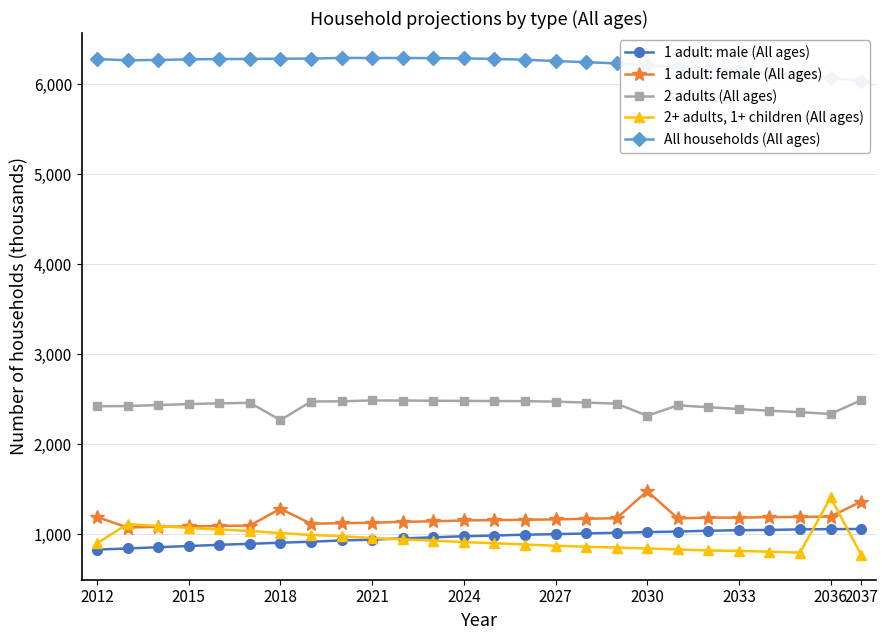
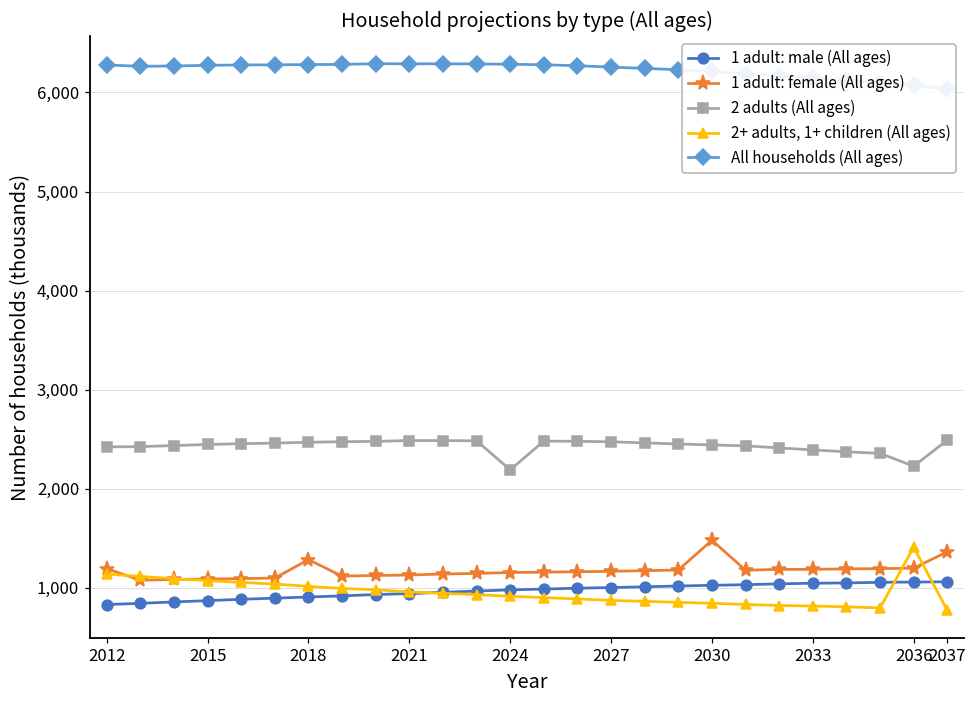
  {
    "1 adult: female (All ages)": {
      "2012": "1,200",
      "2018": "1,300",
      "2021": "1,100",
      "2024": "1,200",
      "2027": "1,200",
      "2030": "1,500",
      "2033": "1,200",
      "2036": "1,200",
      "2037": "1,400"
    },
    "2 adults (All ages)": {
      "2012": "2,400",
      "2015": "2,400",
-     "2018": "2,300",
+     "2018": "2,500",
      "2021": "2,500",
-     "2024": "2,500",
+     "2024": "2,200",
      "2027": "2,500",
-     "2030": "2,300",
+     "2030": "2,400",
      "2033": "2,400",
-     "2036": "2,300",
+     "2036": "2,200",
      "2037": "2,500"
    },
    "2+ adults, 1+ children (All ages)": {
-     "2012": "900",
+     "2012": "1,100",
      "2018": "1,000",
      "2024": "900",
      "2027": "900",
      "2030": "800",
      "2033": "800",
      "2036": "1,400",
      "2037": "800"
    }
  }
